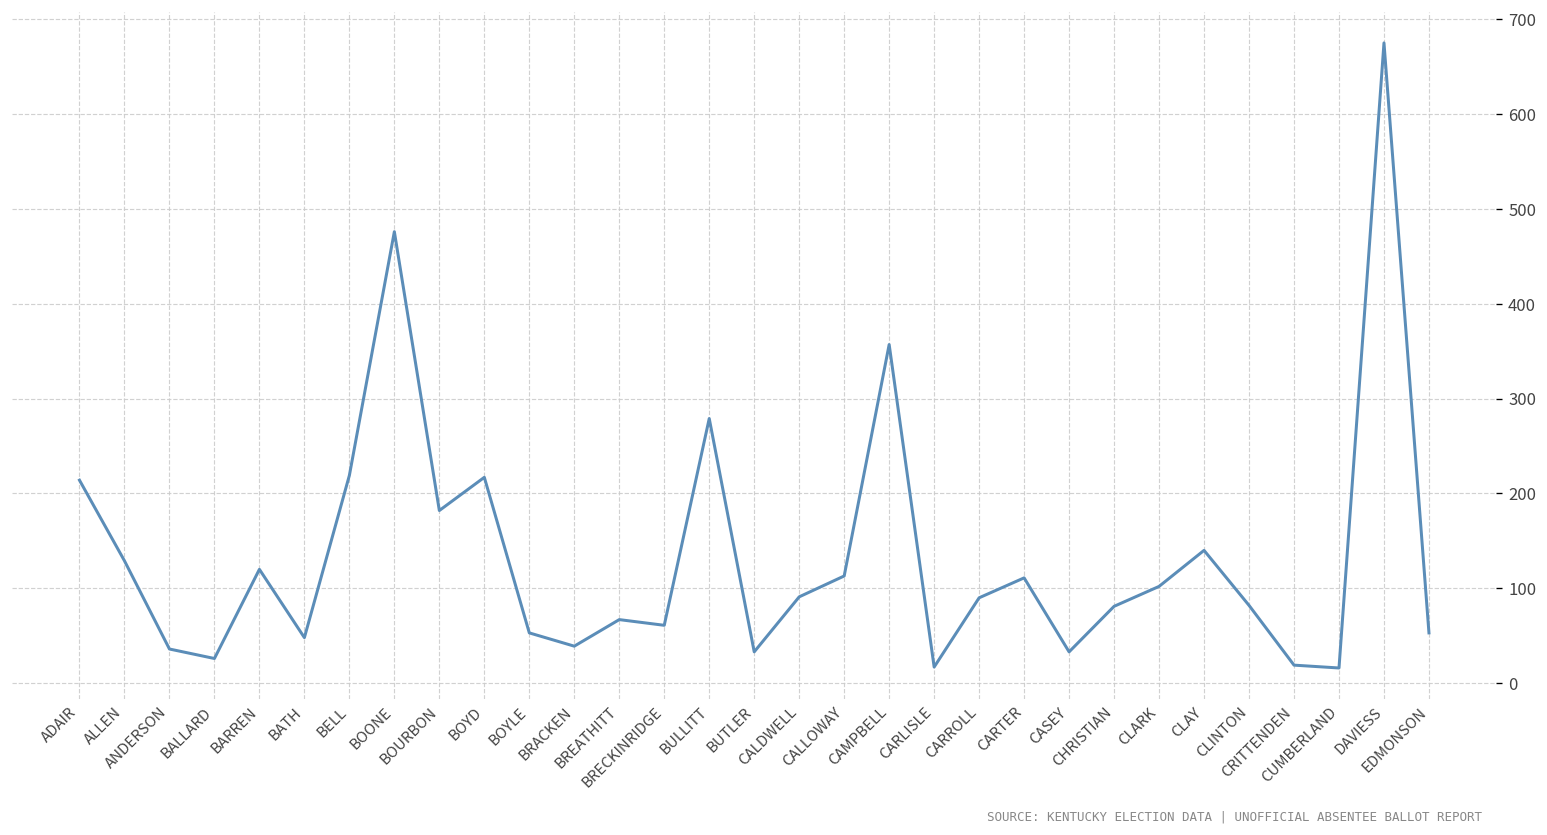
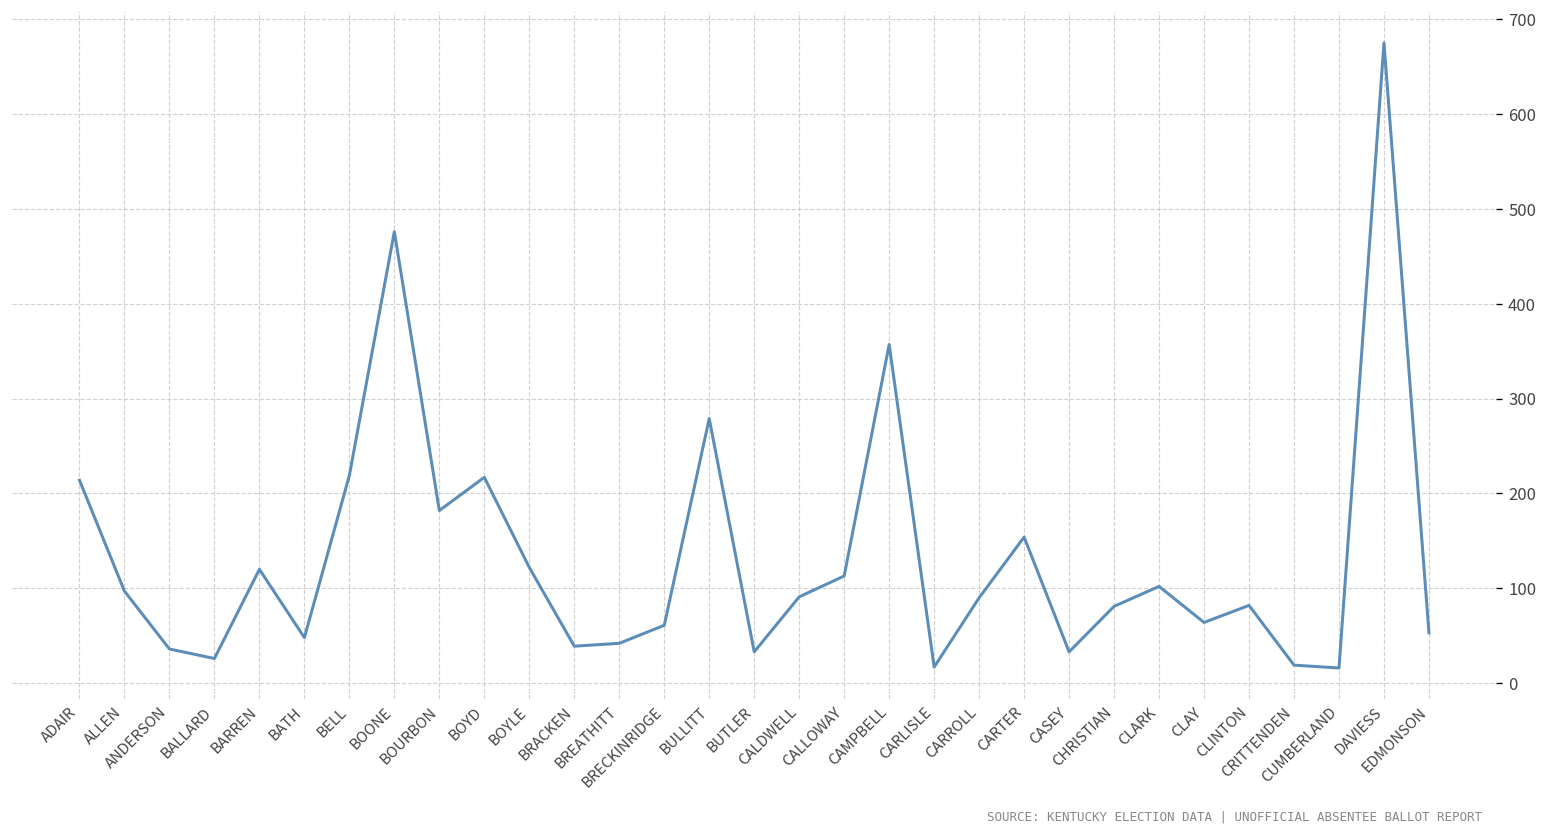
  {
    "ADAIR": 210,
-   "ALLEN": 130,
+   "ALLEN": 100,
    "ANDERSON": 40,
    "BALLARD": 30,
    "BARREN": 120,
    "BATH": 50,
    "BELL": 220,
    "BOONE": 480,
    "BOURBON": 180,
    "BOYD": 220,
-   "BOYLE": 50,
+   "BOYLE": 120,
    "BRACKEN": 40,
-   "BREATHITT": 70,
+   "BREATHITT": 40,
    "BRECKINRIDGE": 60,
    "BULLITT": 280,
    "BUTLER": 30,
    "CALDWELL": 90,
    "CALLOWAY": 110,
    "CAMPBELL": 360,
    "CARLISLE": 20,
    "CARROLL": 90,
-   "CARTER": 110,
+   "CARTER": 150,
    "CASEY": 30,
    "CHRISTIAN": 80,
    "CLARK": 100,
-   "CLAY": 140,
+   "CLAY": 60,
    "CLINTON": 80,
    "CRITTENDEN": 20,
    "CUMBERLAND": 20,
    "DAVIESS": 680,
    "EDMONSON": 50
  }
